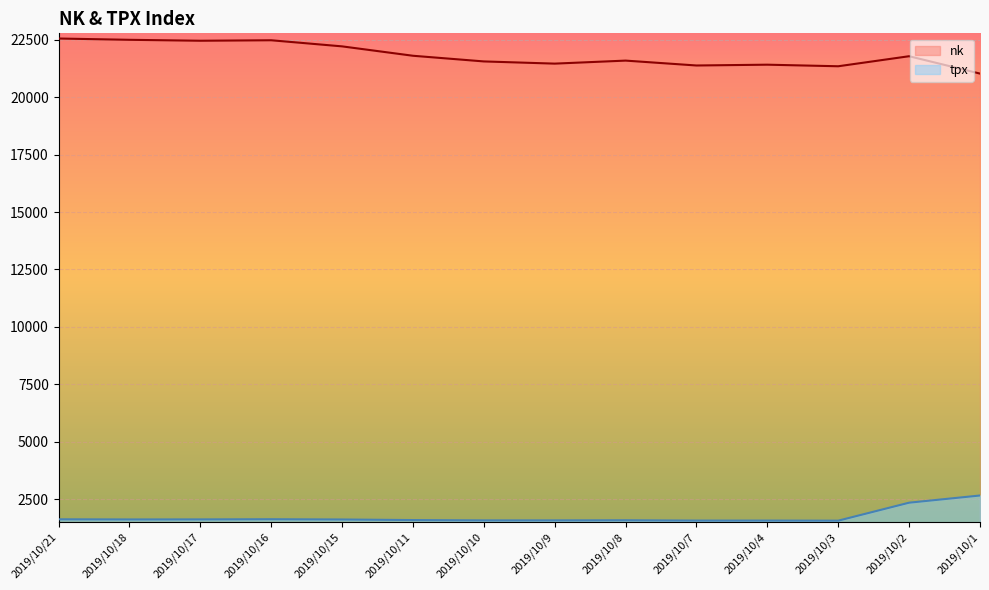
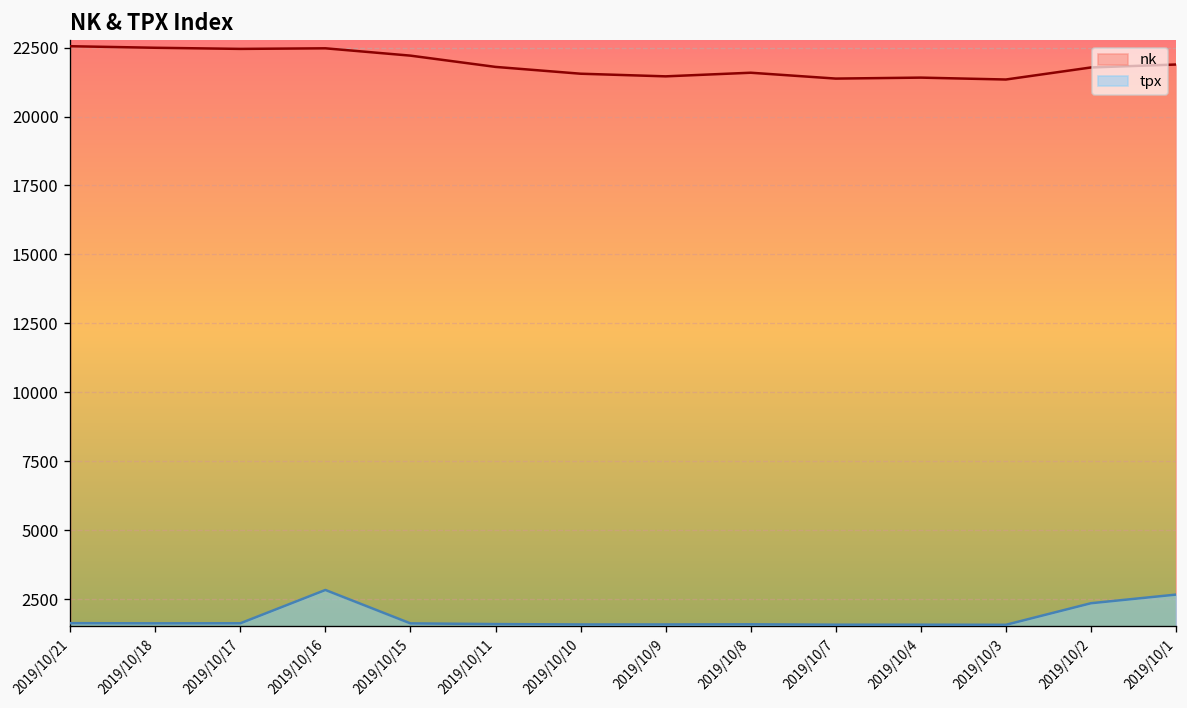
  {
    "nk": {
      "2019/10/21": 22500,
      "2019/10/18": 22500,
      "2019/10/17": 22500,
      "2019/10/16": 22500,
      "2019/10/15": 22200,
      "2019/10/11": 21800,
      "2019/10/10": 21600,
      "2019/10/9": 21500,
      "2019/10/8": 21600,
      "2019/10/7": 21400,
      "2019/10/4": 21400,
      "2019/10/3": 21300,
      "2019/10/2": 21800,
-     "2019/10/1": 21000
+     "2019/10/1": 21900
    },
    "tpx": {
      "2019/10/21": 1600,
      "2019/10/18": 1600,
      "2019/10/17": 1600,
-     "2019/10/16": 1600,
+     "2019/10/16": 2800,
      "2019/10/15": 1600,
      "2019/10/11": 1600,
      "2019/10/10": 1600,
      "2019/10/9": 1600,
      "2019/10/8": 1600,
      "2019/10/7": 1600,
      "2019/10/4": 1600,
      "2019/10/3": 1600,
      "2019/10/2": 2400,
      "2019/10/1": 2700
    }
  }
